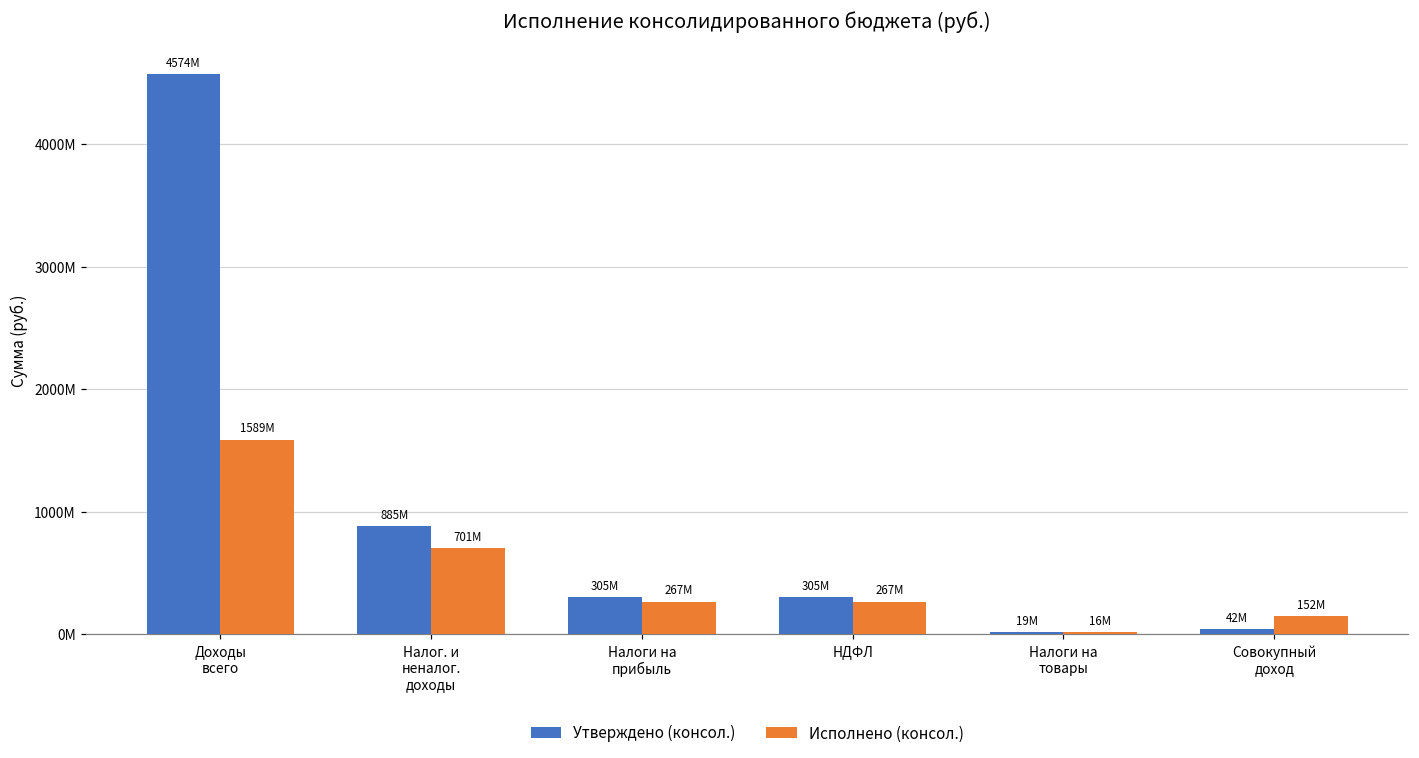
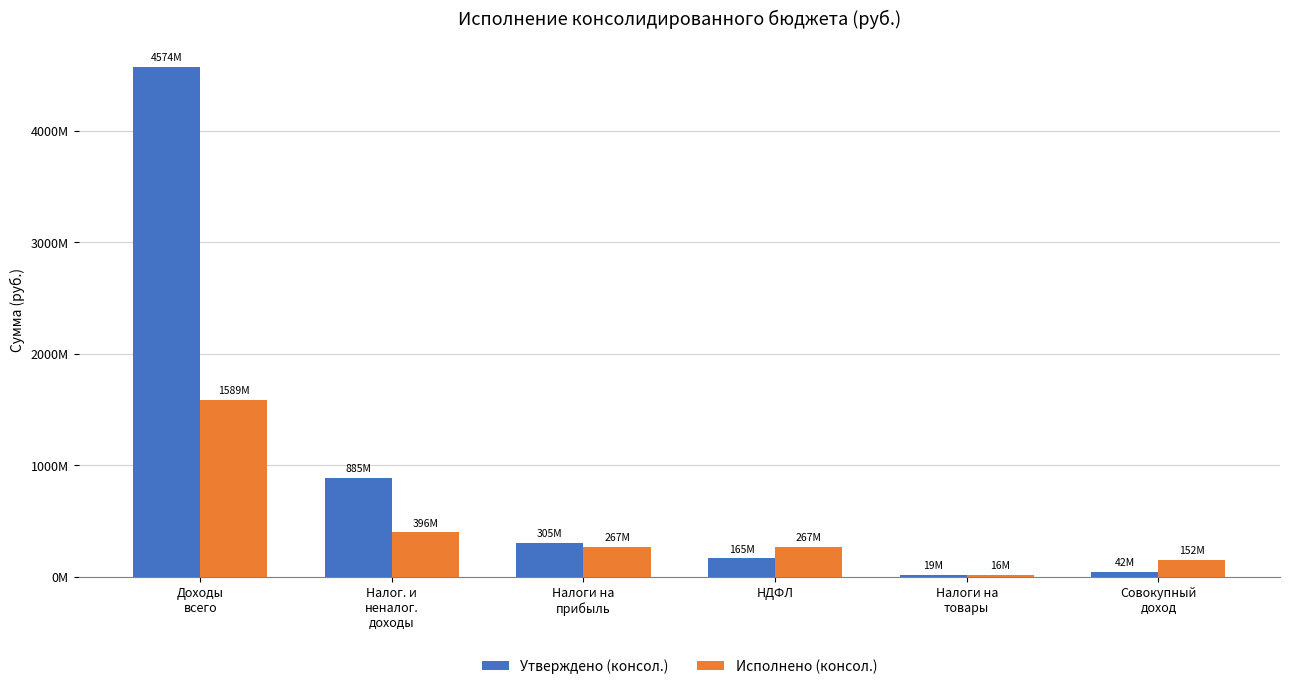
  {
    "Утверждено (консол.)": {
      "Доходы всего": "4574M",
      "Налог. и неналог. доходы": "885M",
      "Налоги на прибыль": "305M",
-     "НДФЛ": "305M",
+     "НДФЛ": "165M",
      "Налоги на товары": "19M",
      "Совокупный доход": "42M"
    },
    "Исполнено (консол.)": {
      "Доходы всего": "1589M",
-     "Налог. и неналог. доходы": "701M",
+     "Налог. и неналог. доходы": "396M",
      "Налоги на прибыль": "267M",
      "НДФЛ": "267M",
      "Налоги на товары": "16M",
      "Совокупный доход": "152M"
    }
  }
